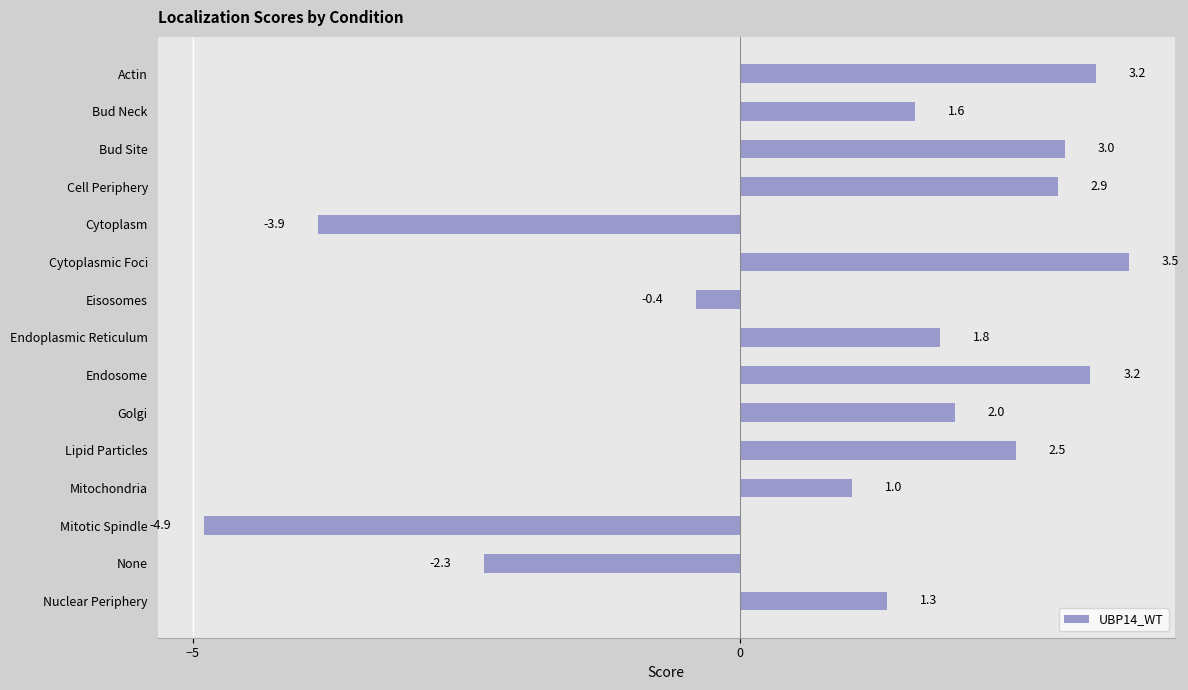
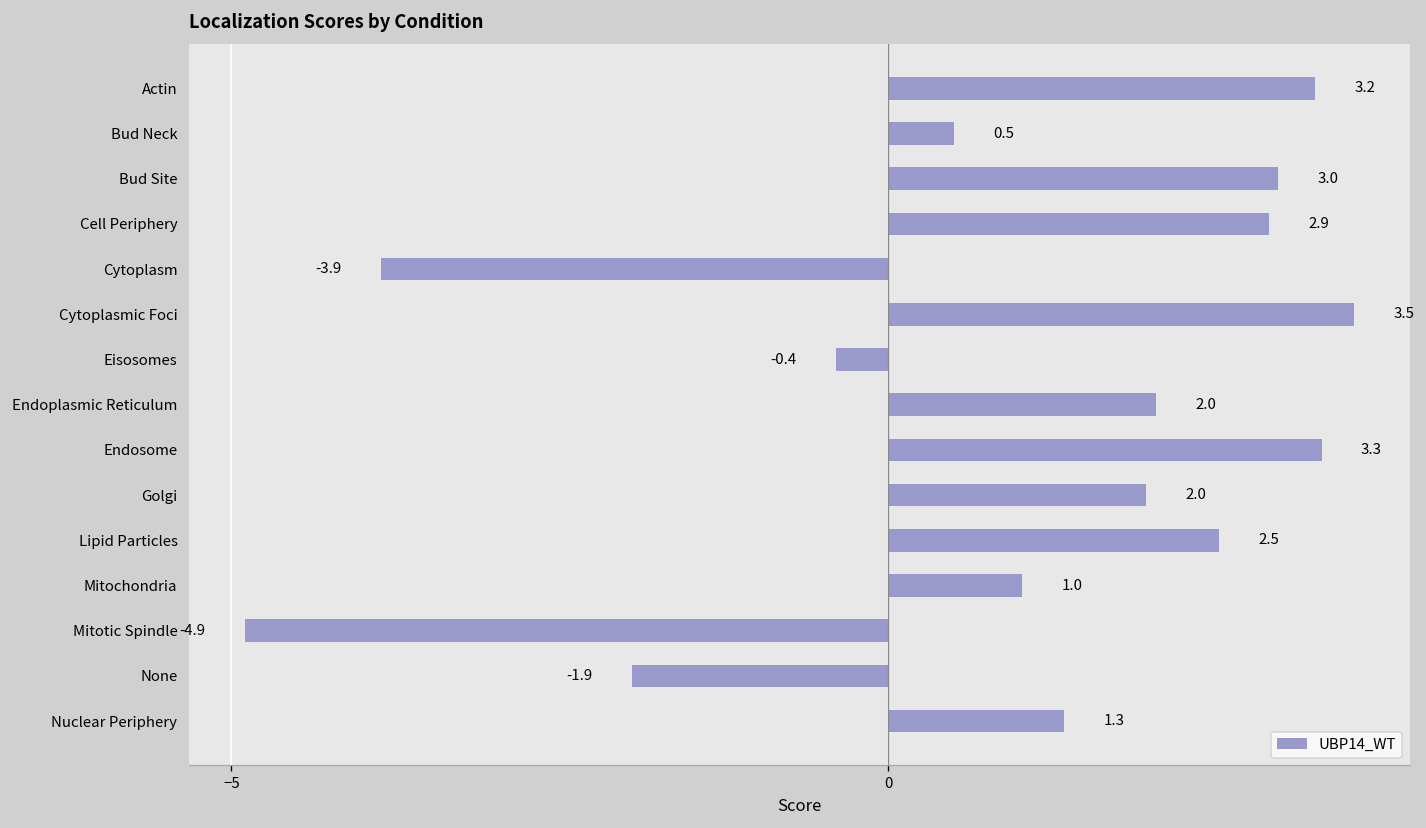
  {
-   "Bud Neck": 1.6,
-   "Endoplasmic Reticulum": 1.8,
-   "Endosome": 3.2,
-   "None": -2.3
+   "Bud Neck": 0.5,
+   "Endoplasmic Reticulum": 2.0,
+   "Endosome": 3.3,
+   "None": -1.9
  }
